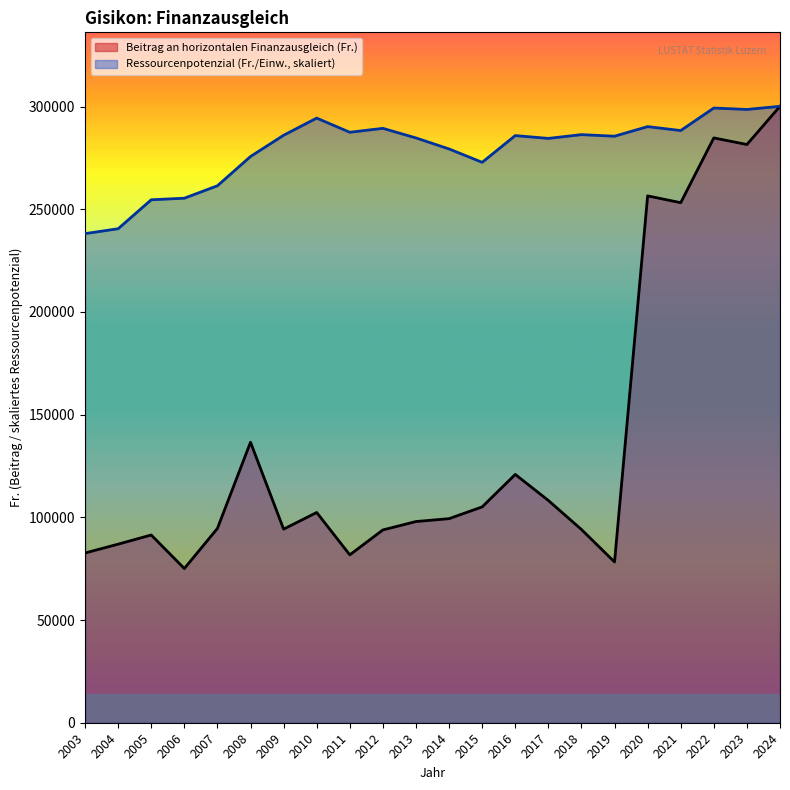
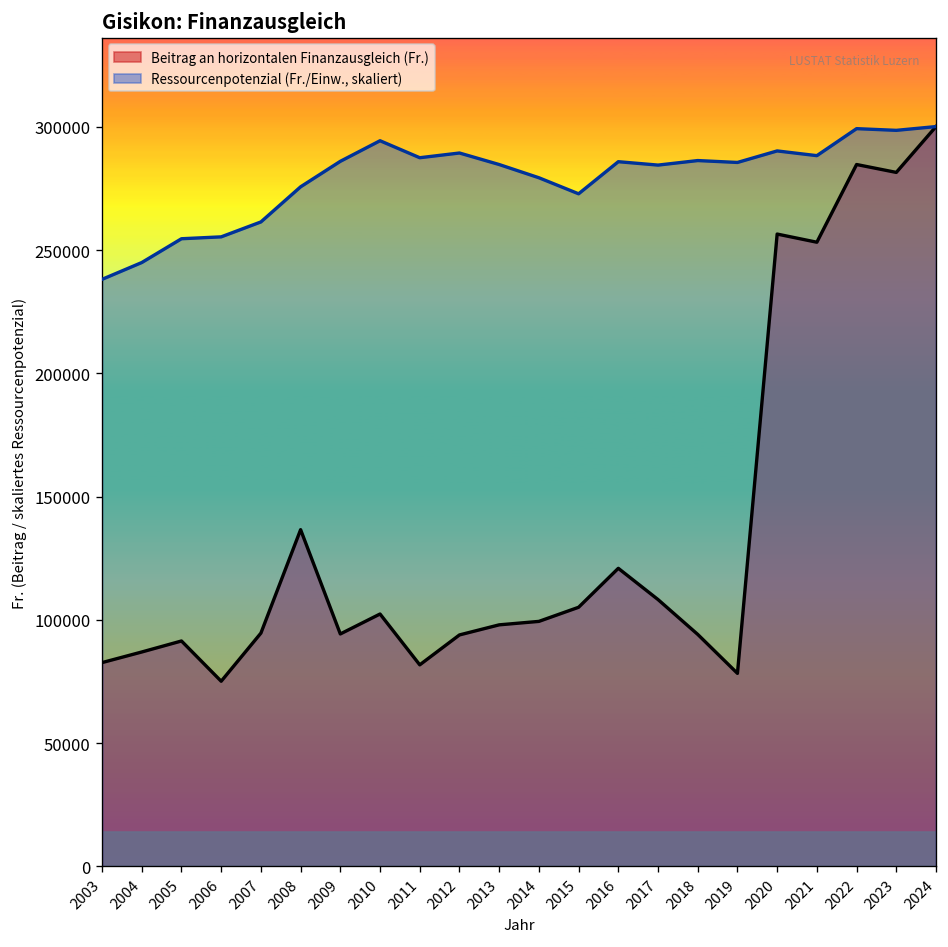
  {
    "Beitrag an horizontalen Finanzausgleich (Fr.)": {
      "2003": 83000,
      "2004": 87000,
      "2005": 91000,
      "2006": 75000,
      "2007": 95000,
      "2008": 137000,
      "2009": 94000,
      "2010": 102000,
      "2011": 82000,
      "2012": 94000,
      "2013": 98000,
      "2014": 99000,
      "2015": 105000,
      "2016": 121000,
      "2017": 108000,
      "2018": 94000,
      "2019": 78000,
      "2020": 257000,
      "2021": 253000,
      "2022": 285000,
      "2023": 282000
    },
    "Ressourcenpotenzial (Fr./Einw., skaliert)": {
      "2003": 238000,
-     "2004": 241000,
+     "2004": 245000,
      "2005": 255000,
      "2006": 255000,
      "2007": 261000,
      "2008": 276000,
      "2009": 286000,
      "2010": 294000,
      "2011": 288000,
      "2012": 289000,
      "2013": 285000,
      "2014": 279000,
      "2015": 273000,
      "2016": 286000,
      "2017": 285000,
      "2018": 286000,
      "2019": 286000,
      "2020": 290000,
      "2021": 288000,
      "2022": 299000,
      "2023": 299000
    }
  }
